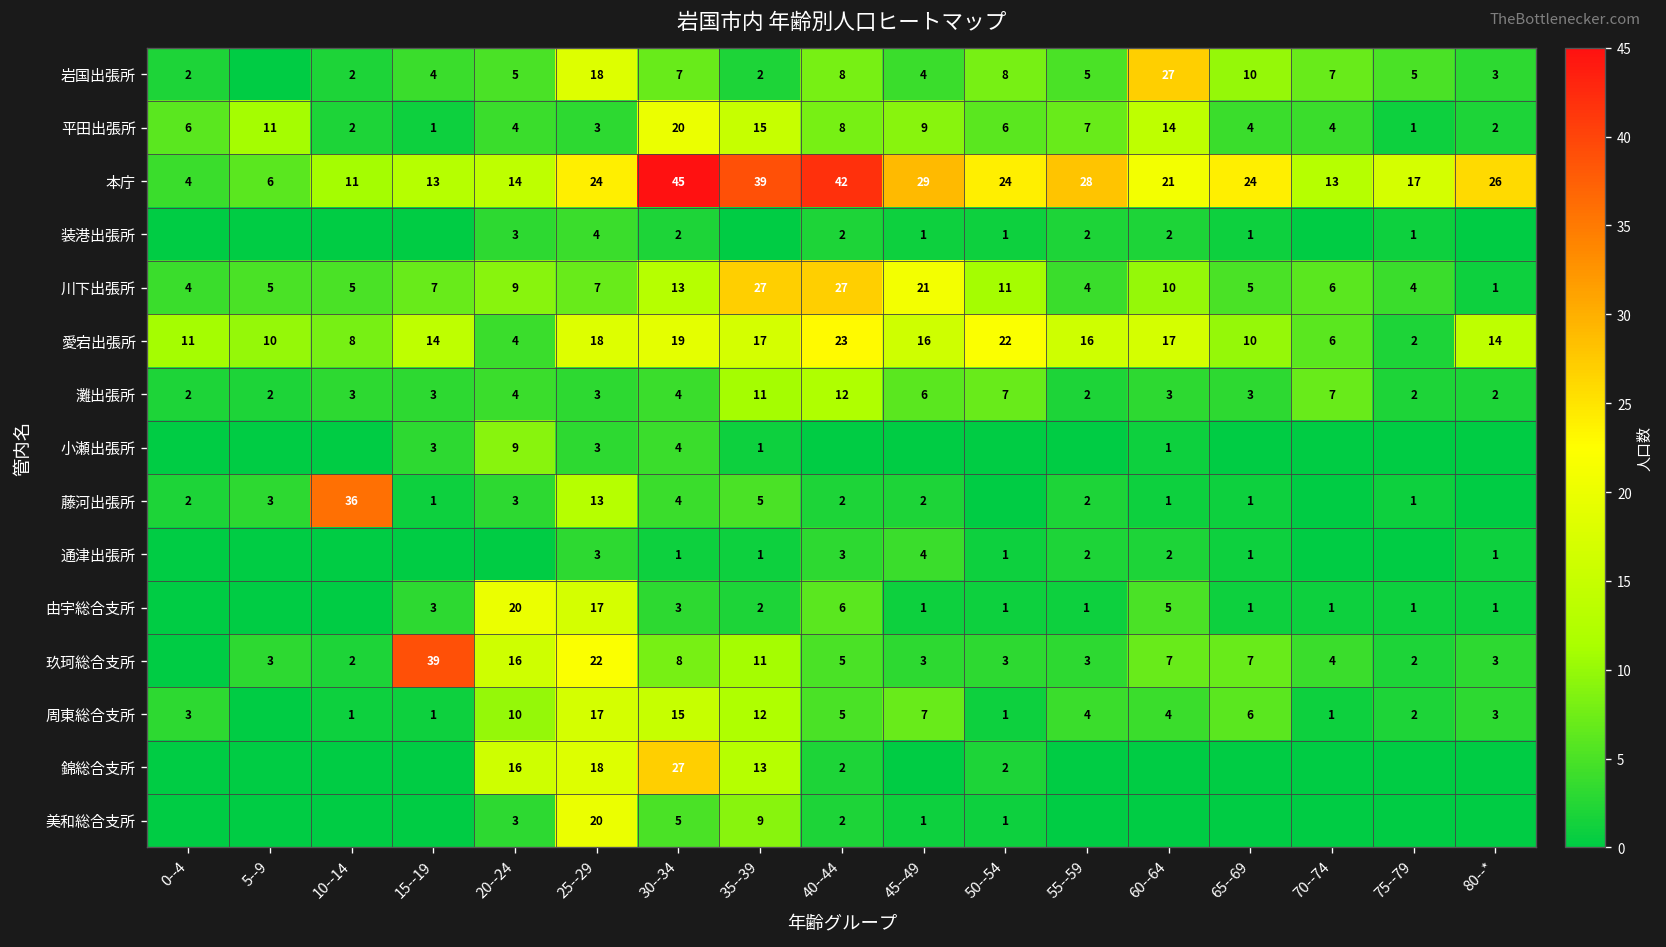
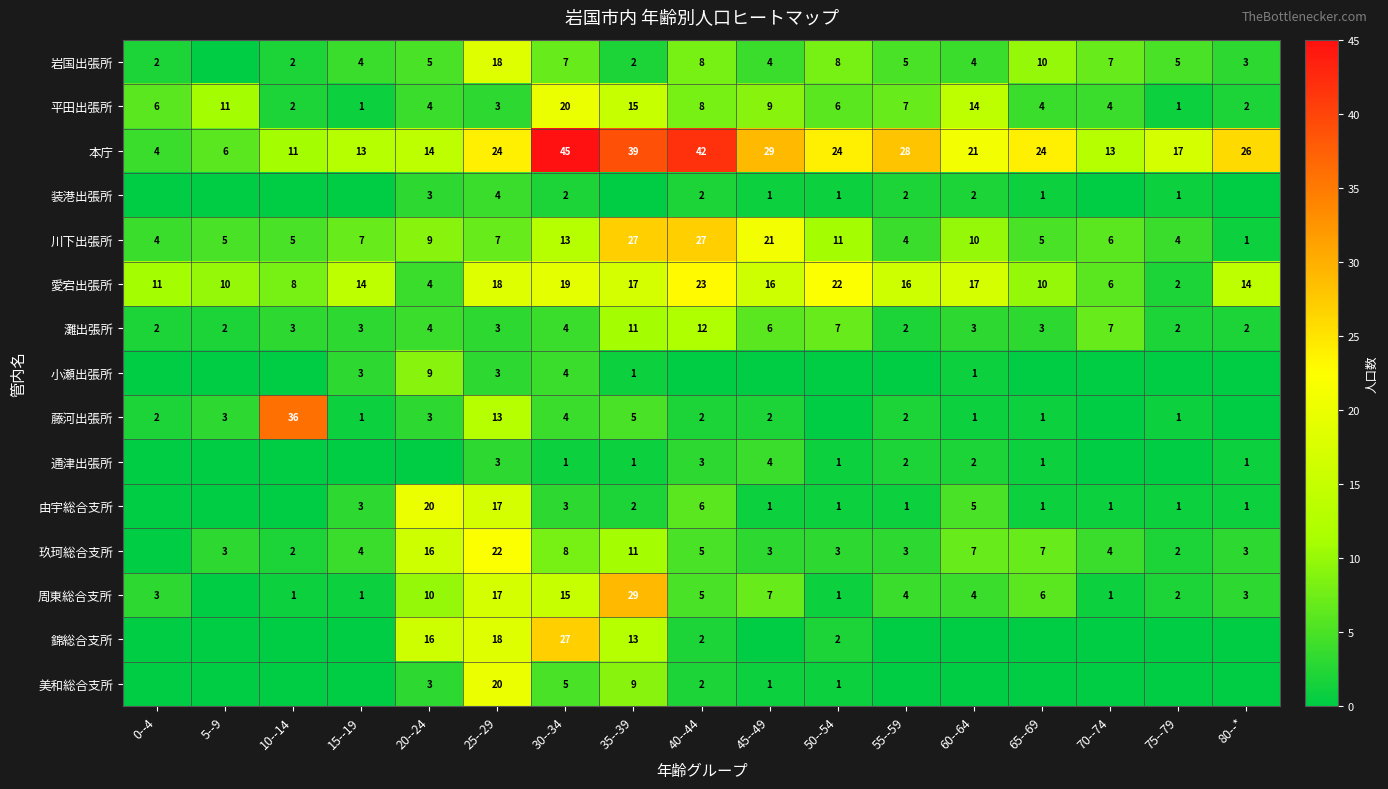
  {
    "岩国出張所": {
      "0--4": 2,
      "10--14": 2,
      "15--19": 4,
      "20--24": 5,
      "25--29": 18,
      "30--34": 7,
      "35--39": 2,
      "40--44": 8,
      "45--49": 4,
      "50--54": 8,
      "55--59": 5,
-     "60--64": 27,
+     "60--64": 4,
      "65--69": 10,
      "70--74": 7,
      "75--79": 5,
      "80--*": 3
    },
    "平田出張所": {
      "0--4": 6,
      "5--9": 11,
      "10--14": 2,
      "15--19": 1,
      "20--24": 4,
      "25--29": 3,
      "30--34": 20,
      "35--39": 15,
      "40--44": 8,
      "45--49": 9,
      "50--54": 6,
      "55--59": 7,
      "60--64": 14,
      "65--69": 4,
      "70--74": 4,
      "75--79": 1,
      "80--*": 2
    },
    "本庁": {
      "0--4": 4,
      "5--9": 6,
      "10--14": 11,
      "15--19": 13,
      "20--24": 14,
      "25--29": 24,
      "30--34": 45,
      "35--39": 39,
      "40--44": 42,
      "45--49": 29,
      "50--54": 24,
      "55--59": 28,
      "60--64": 21,
      "65--69": 24,
      "70--74": 13,
      "75--79": 17,
      "80--*": 26
    },
    "装港出張所": {
      "20--24": 3,
      "25--29": 4,
      "30--34": 2,
      "40--44": 2,
      "45--49": 1,
      "50--54": 1,
      "55--59": 2,
      "60--64": 2,
      "65--69": 1,
      "75--79": 1
    },
    "川下出張所": {
      "0--4": 4,
      "5--9": 5,
      "10--14": 5,
      "15--19": 7,
      "20--24": 9,
      "25--29": 7,
      "30--34": 13,
      "35--39": 27,
      "40--44": 27,
      "45--49": 21,
      "50--54": 11,
      "55--59": 4,
      "60--64": 10,
      "65--69": 5,
      "70--74": 6,
      "75--79": 4,
      "80--*": 1
    },
    "愛宕出張所": {
      "0--4": 11,
      "5--9": 10,
      "10--14": 8,
      "15--19": 14,
      "20--24": 4,
      "25--29": 18,
      "30--34": 19,
      "35--39": 17,
      "40--44": 23,
      "45--49": 16,
      "50--54": 22,
      "55--59": 16,
      "60--64": 17,
      "65--69": 10,
      "70--74": 6,
      "75--79": 2,
      "80--*": 14
    },
    "灘出張所": {
      "0--4": 2,
      "5--9": 2,
      "10--14": 3,
      "15--19": 3,
      "20--24": 4,
      "25--29": 3,
      "30--34": 4,
      "35--39": 11,
      "40--44": 12,
      "45--49": 6,
      "50--54": 7,
      "55--59": 2,
      "60--64": 3,
      "65--69": 3,
      "70--74": 7,
      "75--79": 2,
      "80--*": 2
    },
    "小瀬出張所": {
      "15--19": 3,
      "20--24": 9,
      "25--29": 3,
      "30--34": 4,
      "35--39": 1,
      "60--64": 1
    },
    "藤河出張所": {
      "0--4": 2,
      "5--9": 3,
      "10--14": 36,
      "15--19": 1,
      "20--24": 3,
      "25--29": 13,
      "30--34": 4,
      "35--39": 5,
      "40--44": 2,
      "45--49": 2,
      "55--59": 2,
      "60--64": 1,
      "65--69": 1,
      "75--79": 1
    },
    "通津出張所": {
      "25--29": 3,
      "30--34": 1,
      "35--39": 1,
      "40--44": 3,
      "45--49": 4,
      "50--54": 1,
      "55--59": 2,
      "60--64": 2,
      "65--69": 1,
      "80--*": 1
    },
    "由宇総合支所": {
      "15--19": 3,
      "20--24": 20,
      "25--29": 17,
      "30--34": 3,
      "35--39": 2,
      "40--44": 6,
      "45--49": 1,
      "50--54": 1,
      "55--59": 1,
      "60--64": 5,
      "65--69": 1,
      "70--74": 1,
      "75--79": 1,
      "80--*": 1
    },
    "玖珂総合支所": {
      "5--9": 3,
      "10--14": 2,
-     "15--19": 39,
+     "15--19": 4,
      "20--24": 16,
      "25--29": 22,
      "30--34": 8,
      "35--39": 11,
      "40--44": 5,
      "45--49": 3,
      "50--54": 3,
      "55--59": 3,
      "60--64": 7,
      "65--69": 7,
      "70--74": 4,
      "75--79": 2,
      "80--*": 3
    },
    "周東総合支所": {
      "0--4": 3,
      "10--14": 1,
      "15--19": 1,
      "20--24": 10,
      "25--29": 17,
      "30--34": 15,
-     "35--39": 12,
+     "35--39": 29,
      "40--44": 5,
      "45--49": 7,
      "50--54": 1,
      "55--59": 4,
      "60--64": 4,
      "65--69": 6,
      "70--74": 1,
      "75--79": 2,
      "80--*": 3
    },
    "錦総合支所": {
      "20--24": 16,
      "25--29": 18,
      "30--34": 27,
      "35--39": 13,
      "40--44": 2,
      "50--54": 2
    },
    "美和総合支所": {
      "20--24": 3,
      "25--29": 20,
      "30--34": 5,
      "35--39": 9,
      "40--44": 2,
      "45--49": 1,
      "50--54": 1
    }
  }
